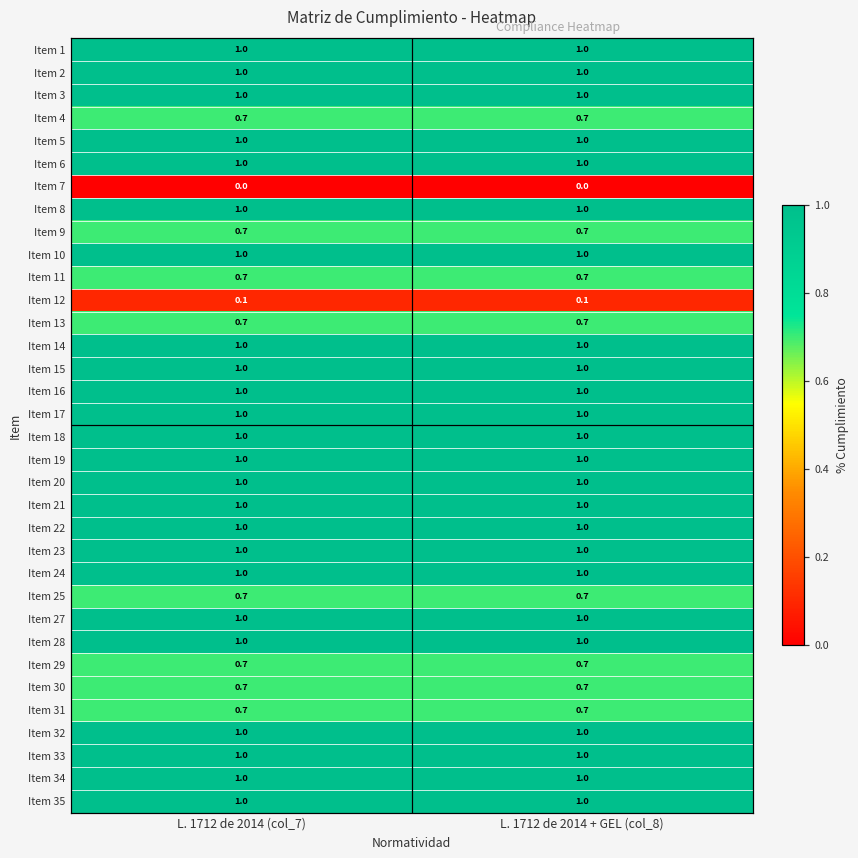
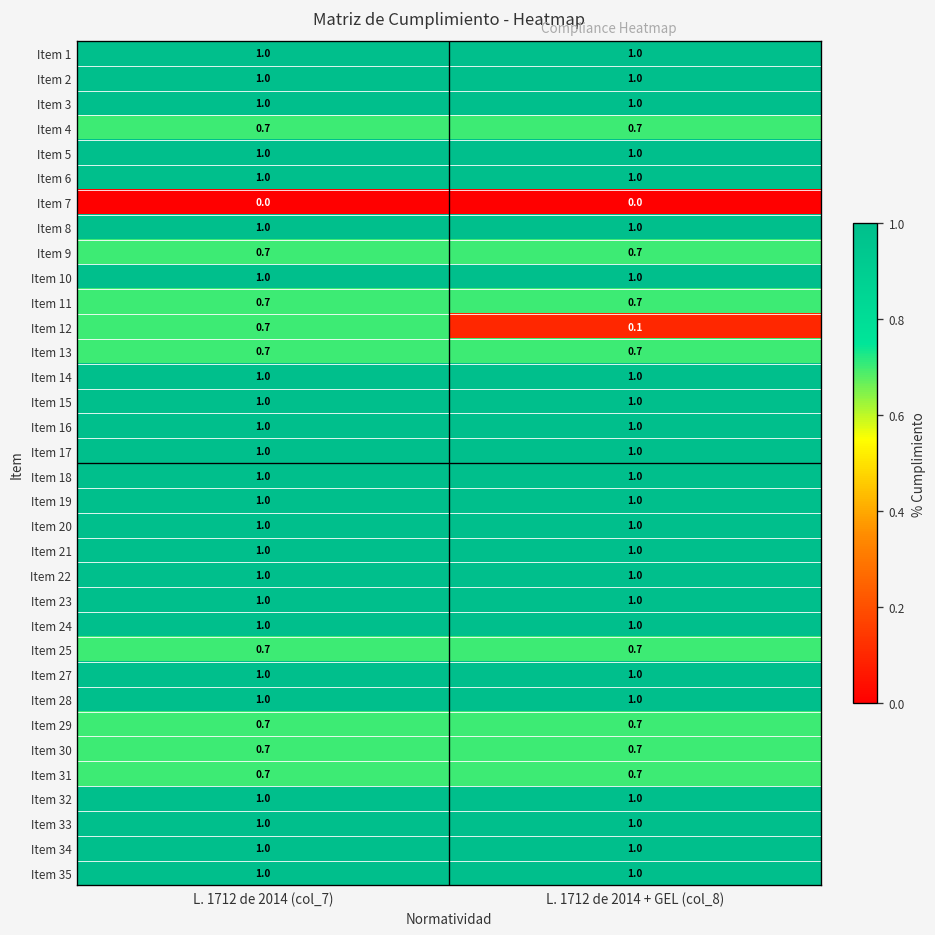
  {
    "Item 1": {
      "L. 1712 de 2014 (col_7)": 1.0,
      "L. 1712 de 2014 + GEL (col_8)": 1.0
    },
    "Item 2": {
      "L. 1712 de 2014 (col_7)": 1.0,
      "L. 1712 de 2014 + GEL (col_8)": 1.0
    },
    "Item 3": {
      "L. 1712 de 2014 (col_7)": 1.0,
      "L. 1712 de 2014 + GEL (col_8)": 1.0
    },
    "Item 4": {
      "L. 1712 de 2014 (col_7)": 0.7,
      "L. 1712 de 2014 + GEL (col_8)": 0.7
    },
    "Item 5": {
      "L. 1712 de 2014 (col_7)": 1.0,
      "L. 1712 de 2014 + GEL (col_8)": 1.0
    },
    "Item 6": {
      "L. 1712 de 2014 (col_7)": 1.0,
      "L. 1712 de 2014 + GEL (col_8)": 1.0
    },
    "Item 7": {
      "L. 1712 de 2014 (col_7)": 0.0,
      "L. 1712 de 2014 + GEL (col_8)": 0.0
    },
    "Item 8": {
      "L. 1712 de 2014 (col_7)": 1.0,
      "L. 1712 de 2014 + GEL (col_8)": 1.0
    },
    "Item 9": {
      "L. 1712 de 2014 (col_7)": 0.7,
      "L. 1712 de 2014 + GEL (col_8)": 0.7
    },
    "Item 10": {
      "L. 1712 de 2014 (col_7)": 1.0,
      "L. 1712 de 2014 + GEL (col_8)": 1.0
    },
    "Item 11": {
      "L. 1712 de 2014 (col_7)": 0.7,
      "L. 1712 de 2014 + GEL (col_8)": 0.7
    },
    "Item 12": {
-     "L. 1712 de 2014 (col_7)": 0.1,
+     "L. 1712 de 2014 (col_7)": 0.7,
      "L. 1712 de 2014 + GEL (col_8)": 0.1
    },
    "Item 13": {
      "L. 1712 de 2014 (col_7)": 0.7,
      "L. 1712 de 2014 + GEL (col_8)": 0.7
    },
    "Item 14": {
      "L. 1712 de 2014 (col_7)": 1.0,
      "L. 1712 de 2014 + GEL (col_8)": 1.0
    },
    "Item 15": {
      "L. 1712 de 2014 (col_7)": 1.0,
      "L. 1712 de 2014 + GEL (col_8)": 1.0
    },
    "Item 16": {
      "L. 1712 de 2014 (col_7)": 1.0,
      "L. 1712 de 2014 + GEL (col_8)": 1.0
    },
    "Item 17": {
      "L. 1712 de 2014 (col_7)": 1.0,
      "L. 1712 de 2014 + GEL (col_8)": 1.0
    },
    "Item 18": {
      "L. 1712 de 2014 (col_7)": 1.0,
      "L. 1712 de 2014 + GEL (col_8)": 1.0
    },
    "Item 19": {
      "L. 1712 de 2014 (col_7)": 1.0,
      "L. 1712 de 2014 + GEL (col_8)": 1.0
    },
    "Item 20": {
      "L. 1712 de 2014 (col_7)": 1.0,
      "L. 1712 de 2014 + GEL (col_8)": 1.0
    },
    "Item 21": {
      "L. 1712 de 2014 (col_7)": 1.0,
      "L. 1712 de 2014 + GEL (col_8)": 1.0
    },
    "Item 22": {
      "L. 1712 de 2014 (col_7)": 1.0,
      "L. 1712 de 2014 + GEL (col_8)": 1.0
    },
    "Item 23": {
      "L. 1712 de 2014 (col_7)": 1.0,
      "L. 1712 de 2014 + GEL (col_8)": 1.0
    },
    "Item 24": {
      "L. 1712 de 2014 (col_7)": 1.0,
      "L. 1712 de 2014 + GEL (col_8)": 1.0
    },
    "Item 25": {
      "L. 1712 de 2014 (col_7)": 0.7,
      "L. 1712 de 2014 + GEL (col_8)": 0.7
    },
    "Item 27": {
      "L. 1712 de 2014 (col_7)": 1.0,
      "L. 1712 de 2014 + GEL (col_8)": 1.0
    },
    "Item 28": {
      "L. 1712 de 2014 (col_7)": 1.0,
      "L. 1712 de 2014 + GEL (col_8)": 1.0
    },
    "Item 29": {
      "L. 1712 de 2014 (col_7)": 0.7,
      "L. 1712 de 2014 + GEL (col_8)": 0.7
    },
    "Item 30": {
      "L. 1712 de 2014 (col_7)": 0.7,
      "L. 1712 de 2014 + GEL (col_8)": 0.7
    },
    "Item 31": {
      "L. 1712 de 2014 (col_7)": 0.7,
      "L. 1712 de 2014 + GEL (col_8)": 0.7
    },
    "Item 32": {
      "L. 1712 de 2014 (col_7)": 1.0,
      "L. 1712 de 2014 + GEL (col_8)": 1.0
    },
    "Item 33": {
      "L. 1712 de 2014 (col_7)": 1.0,
      "L. 1712 de 2014 + GEL (col_8)": 1.0
    },
    "Item 34": {
      "L. 1712 de 2014 (col_7)": 1.0,
      "L. 1712 de 2014 + GEL (col_8)": 1.0
    },
    "Item 35": {
      "L. 1712 de 2014 (col_7)": 1.0,
      "L. 1712 de 2014 + GEL (col_8)": 1.0
    }
  }
